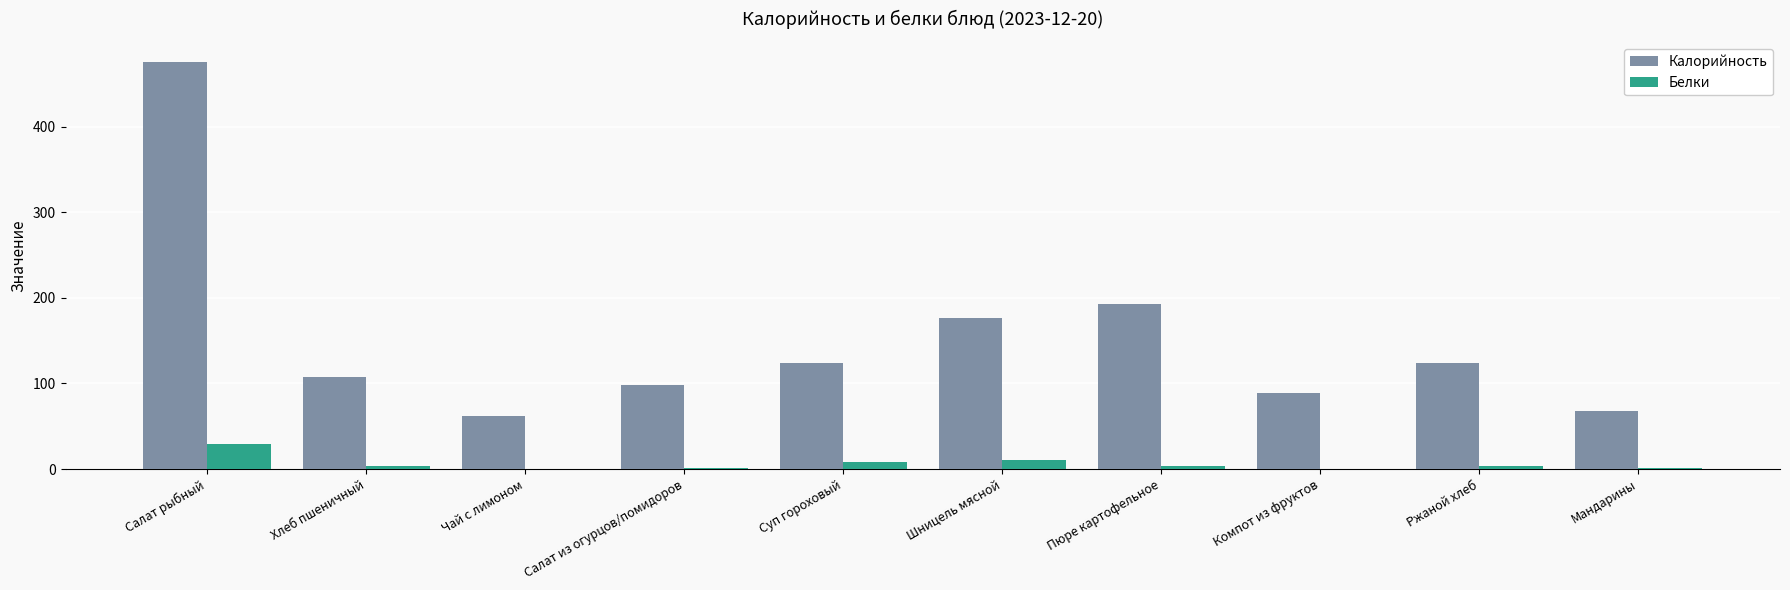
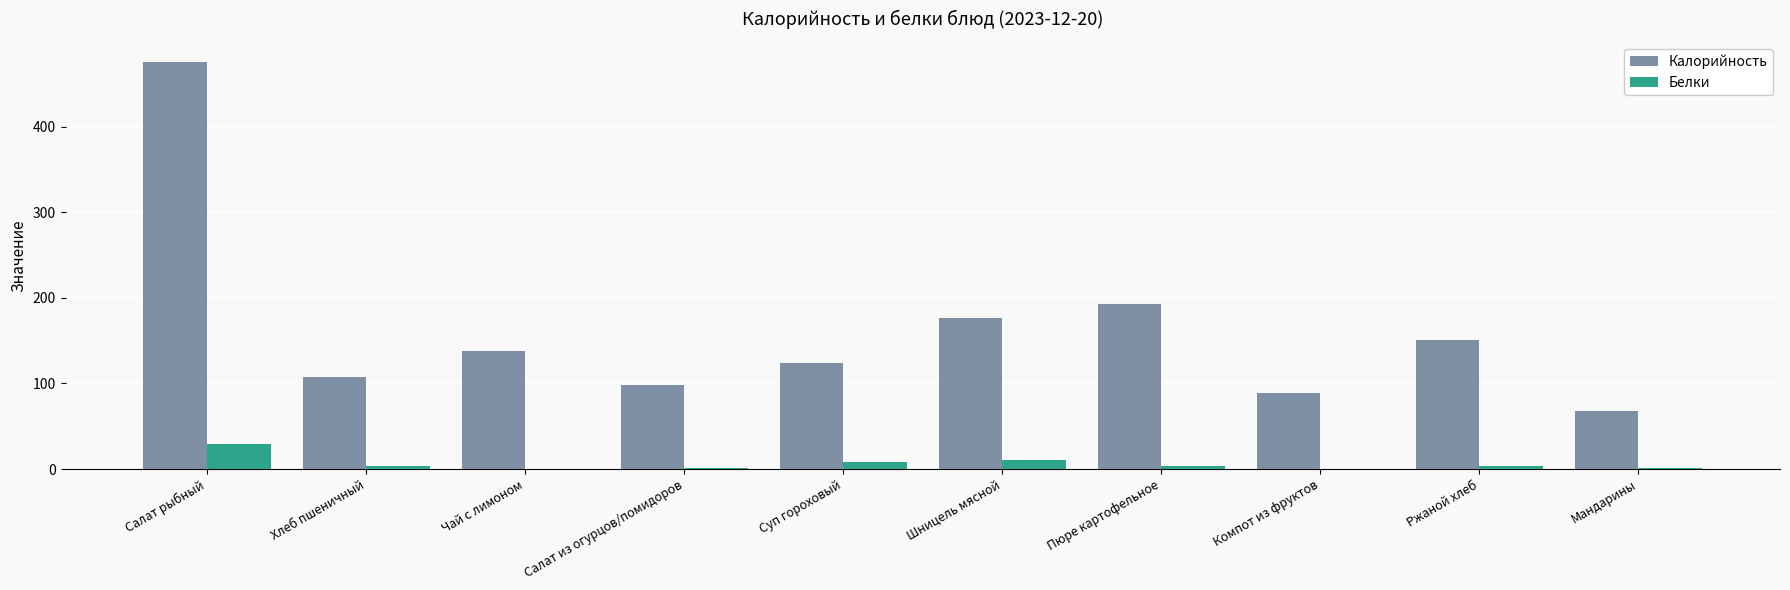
  {
    "Калорийность": {
      "Салат рыбный": 480,
      "Хлеб пшеничный": 110,
-     "Чай с лимоном": 60,
+     "Чай с лимоном": 140,
      "Салат из огурцов/помидоров": 100,
      "Суп гороховый": 120,
      "Шницель мясной": 180,
      "Пюре картофельное": 190,
      "Компот из фруктов": 90,
-     "Ржаной хлеб": 120,
+     "Ржаной хлеб": 150,
      "Мандарины": 70
    },
    "Белки": {
      "Салат рыбный": 30,
      "Хлеб пшеничный": 0,
      "Суп гороховый": 10,
      "Шницель мясной": 10,
      "Пюре картофельное": 0,
      "Ржаной хлеб": 0
    }
  }
